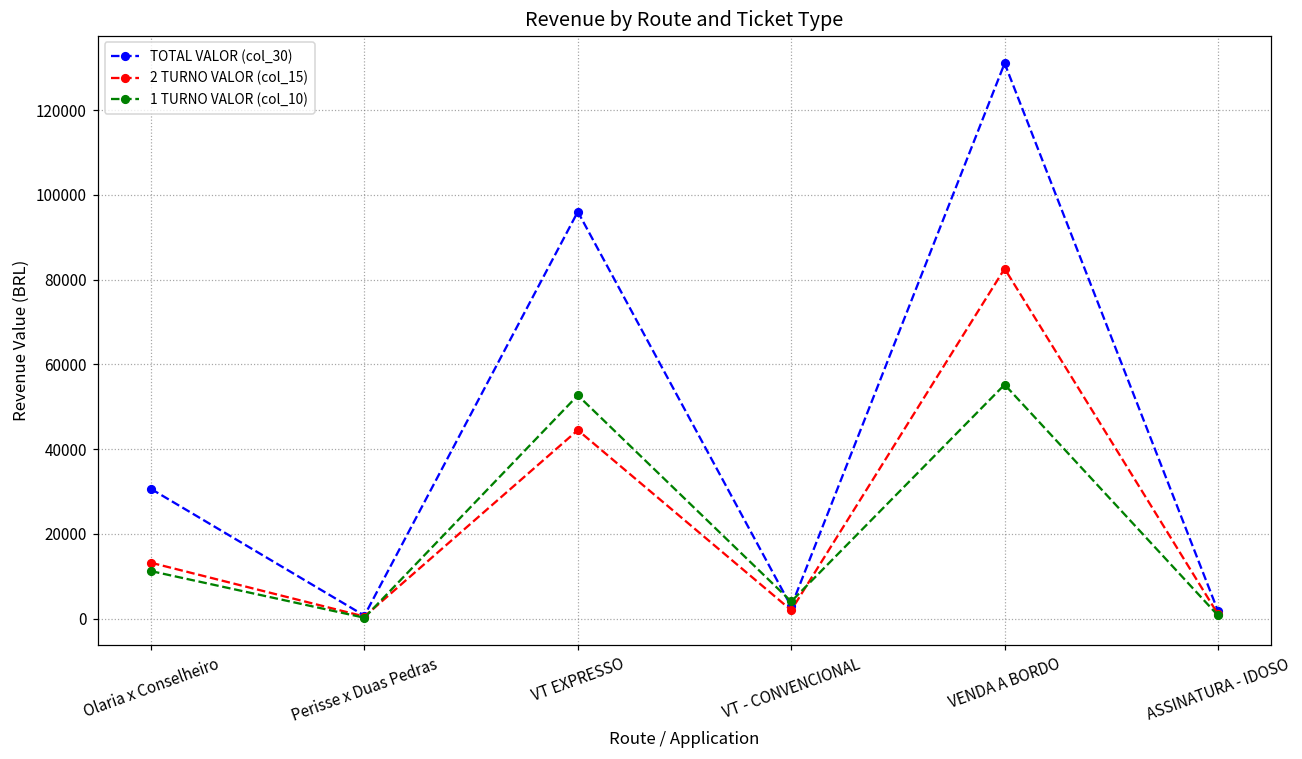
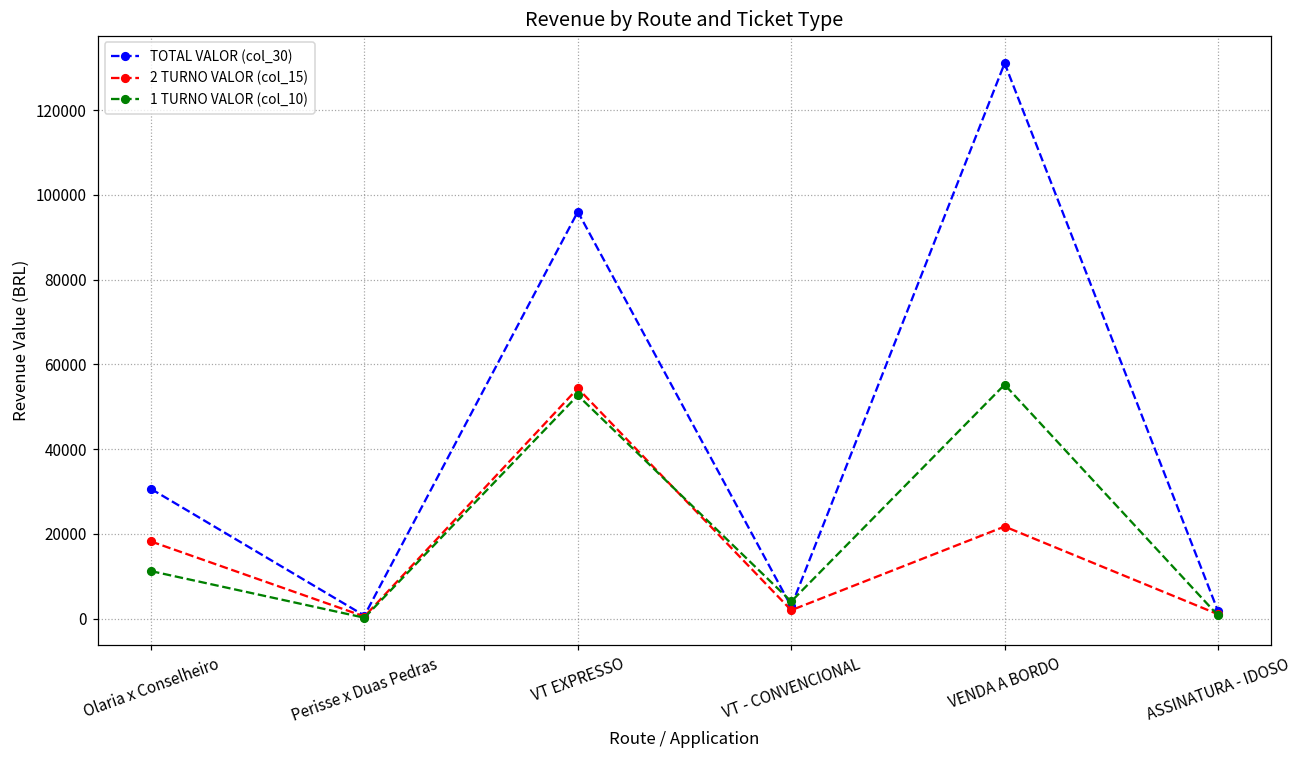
  {
    "TOTAL VALOR (col_30)": {
      "Olaria x Conselheiro": 31000,
      "VT EXPRESSO": 96000,
      "VT - CONVENCIONAL": 3000,
      "VENDA A BORDO": 131000,
      "ASSINATURA - IDOSO": 2000
    },
    "2 TURNO VALOR (col_15)": {
-     "Olaria x Conselheiro": 13000,
-     "VT EXPRESSO": 44000,
+     "Olaria x Conselheiro": 18000,
+     "VT EXPRESSO": 54000,
      "VT - CONVENCIONAL": 2000,
-     "VENDA A BORDO": 83000
+     "VENDA A BORDO": 22000
    },
    "1 TURNO VALOR (col_10)": {
      "Olaria x Conselheiro": 11000,
      "VT EXPRESSO": 53000,
      "VT - CONVENCIONAL": 4000,
      "VENDA A BORDO": 55000
    }
  }
